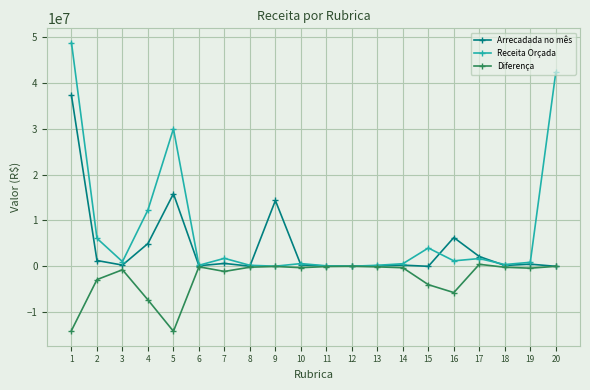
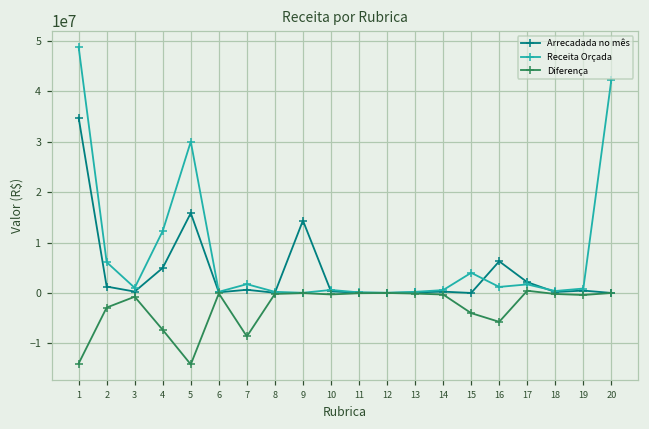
  {
    "Arrecadada no mês": {
-     "1": 37000000,
+     "1": 35000000,
      "2": 1000000,
      "3": 0,
      "4": 5000000,
      "5": 16000000,
      "7": 1000000,
      "9": 14000000,
      "15": 0,
      "16": 6000000
    },
    "Receita Orçada": {
      "1": 49000000,
      "2": 6000000,
      "3": 1000000,
      "4": 12000000,
      "5": 30000000,
      "7": 2000000,
      "15": 4000000,
      "16": 1000000
    },
    "Diferença": {
      "1": -14000000,
      "2": -3000000,
      "3": -1000000,
      "4": -7000000,
      "5": -14000000,
-     "7": -1000000,
+     "7": -9000000,
      "10": 0,
      "14": 0,
      "15": -4000000,
      "16": -6000000,
      "17": 0,
      "19": 0
    }
  }
